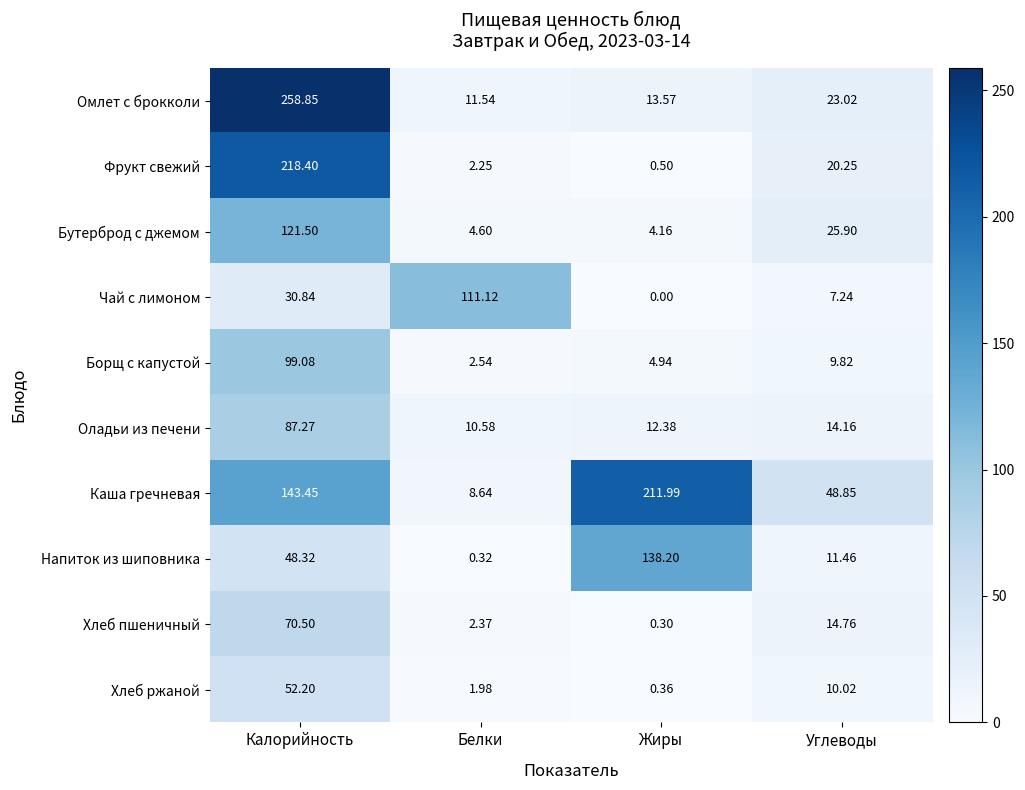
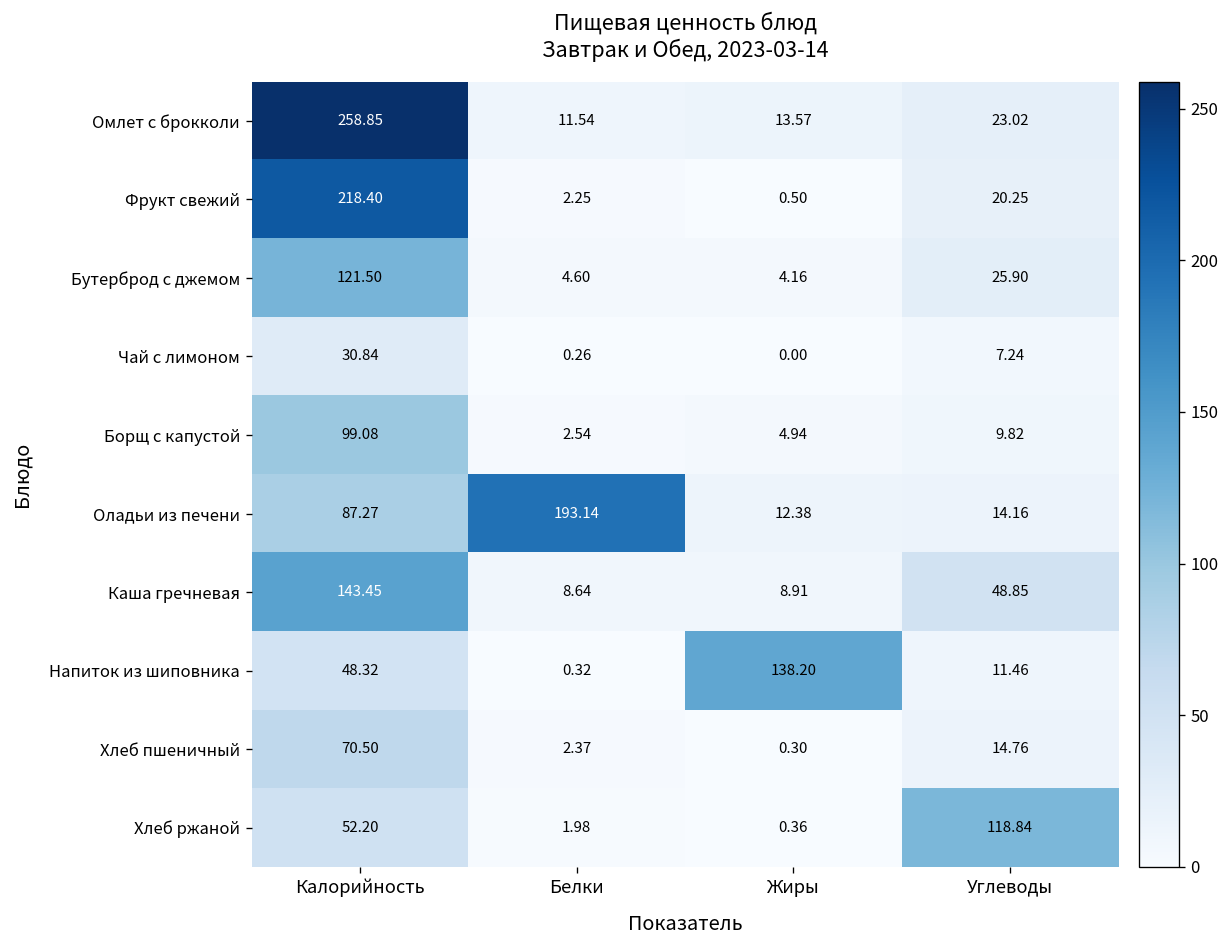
  {
    "Омлет с брокколи": {
      "Калорийность": 258.85,
      "Белки": 11.54,
      "Жиры": 13.57,
      "Углеводы": 23.02
    },
    "Фрукт свежий": {
      "Калорийность": 218.40,
      "Белки": 2.25,
      "Жиры": 0.50,
      "Углеводы": 20.25
    },
    "Бутерброд с джемом": {
      "Калорийность": 121.50,
      "Белки": 4.60,
      "Жиры": 4.16,
      "Углеводы": 25.90
    },
    "Чай с лимоном": {
      "Калорийность": 30.84,
-     "Белки": 111.12,
+     "Белки": 0.26,
      "Жиры": 0.00,
      "Углеводы": 7.24
    },
    "Борщ с капустой": {
      "Калорийность": 99.08,
      "Белки": 2.54,
      "Жиры": 4.94,
      "Углеводы": 9.82
    },
    "Оладьи из печени": {
      "Калорийность": 87.27,
-     "Белки": 10.58,
+     "Белки": 193.14,
      "Жиры": 12.38,
      "Углеводы": 14.16
    },
    "Каша гречневая": {
      "Калорийность": 143.45,
      "Белки": 8.64,
-     "Жиры": 211.99,
+     "Жиры": 8.91,
      "Углеводы": 48.85
    },
    "Напиток из шиповника": {
      "Калорийность": 48.32,
      "Белки": 0.32,
      "Жиры": 138.20,
      "Углеводы": 11.46
    },
    "Хлеб пшеничный": {
      "Калорийность": 70.50,
      "Белки": 2.37,
      "Жиры": 0.30,
      "Углеводы": 14.76
    },
    "Хлеб ржаной": {
      "Калорийность": 52.20,
      "Белки": 1.98,
      "Жиры": 0.36,
-     "Углеводы": 10.02
+     "Углеводы": 118.84
    }
  }
